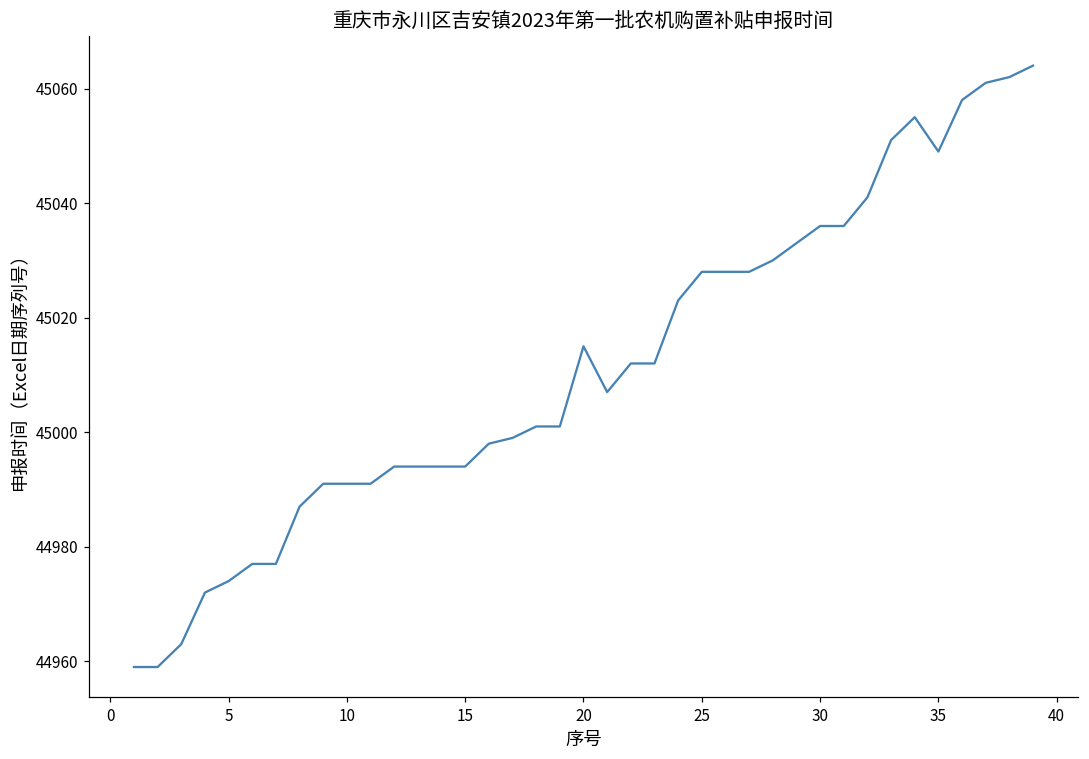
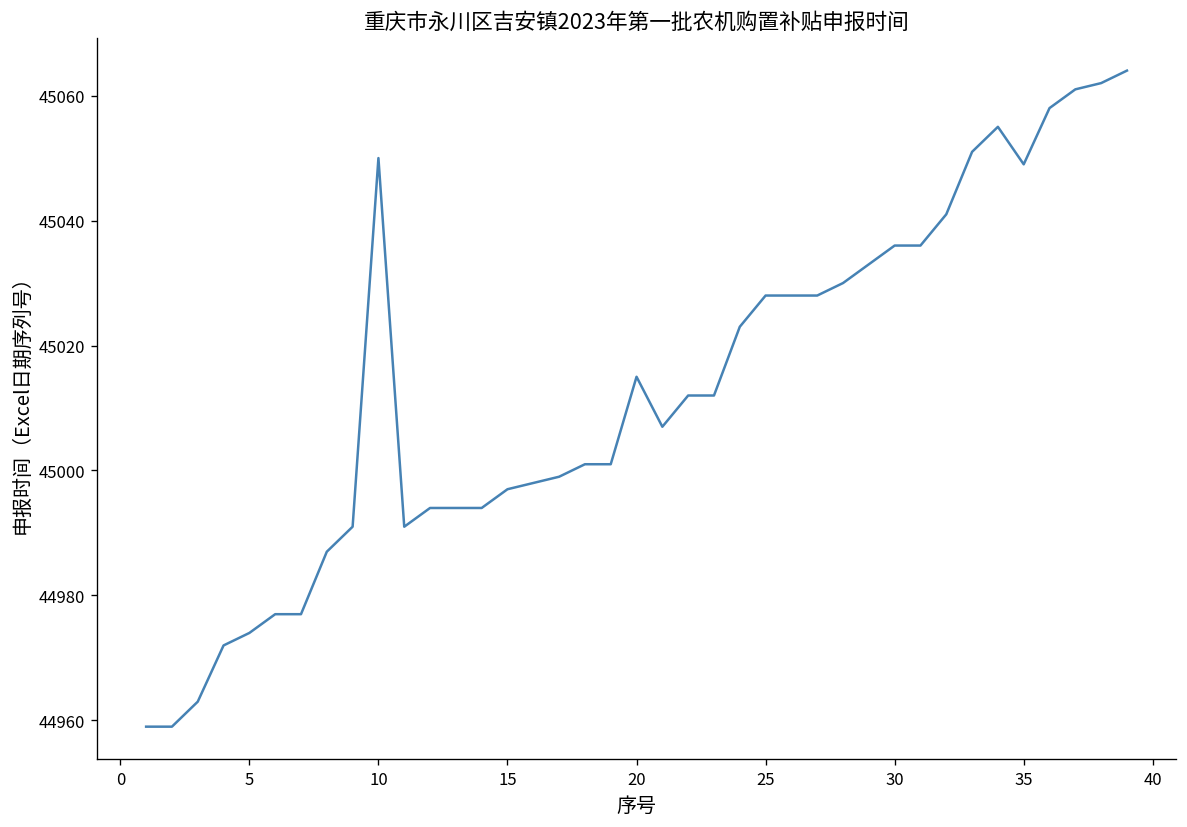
  {
    "5": 44974,
-   "10": 44991,
-   "15": 44994,
+   "10": 45050,
+   "15": 44997,
    "20": 45015,
    "25": 45028,
    "30": 45036,
    "35": 45049
  }
